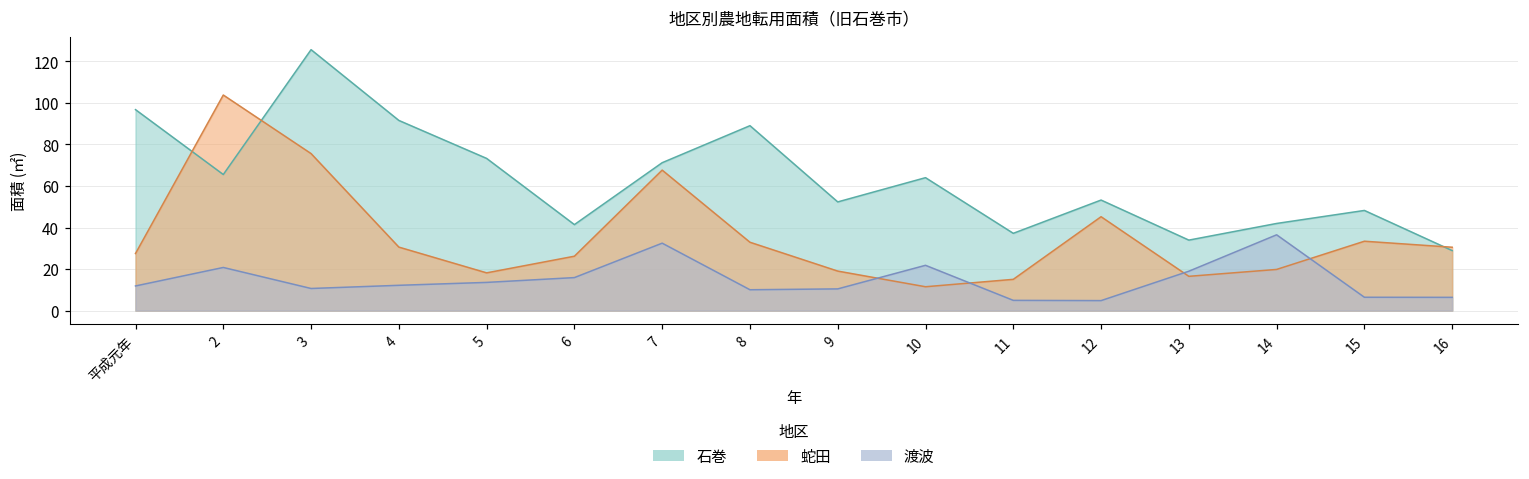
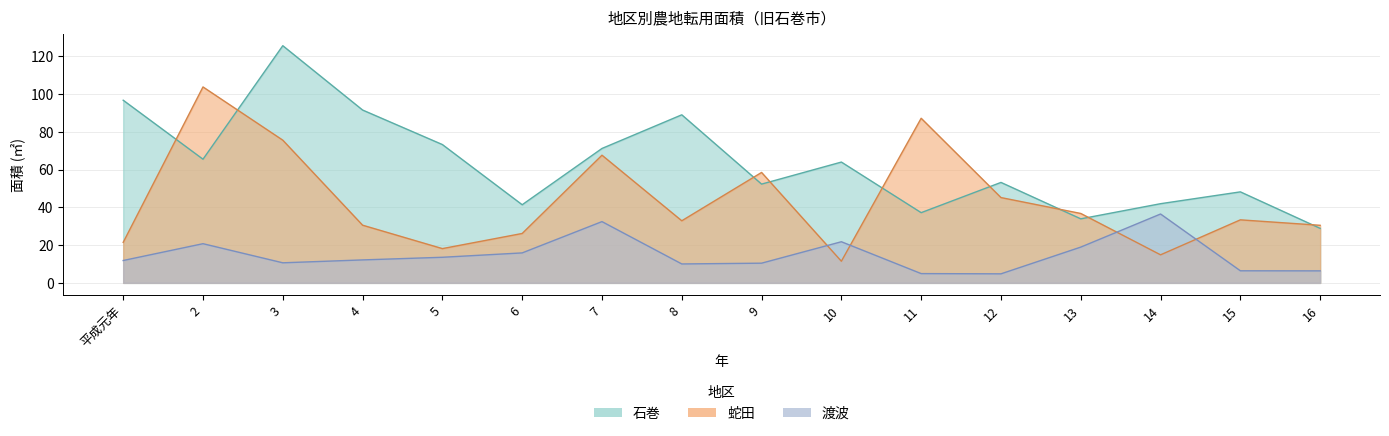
  {
    "蛇田": {
-     "平成元年": 27,
+     "平成元年": 21,
      "2": 104,
      "3": 76,
      "4": 31,
      "5": 18,
      "6": 26,
      "7": 68,
      "8": 33,
-     "9": 19,
+     "9": 59,
      "10": 11,
-     "11": 15,
+     "11": 87,
      "12": 45,
-     "13": 16,
-     "14": 20,
+     "13": 37,
+     "14": 15,
      "15": 33,
      "16": 30
    }
  }
